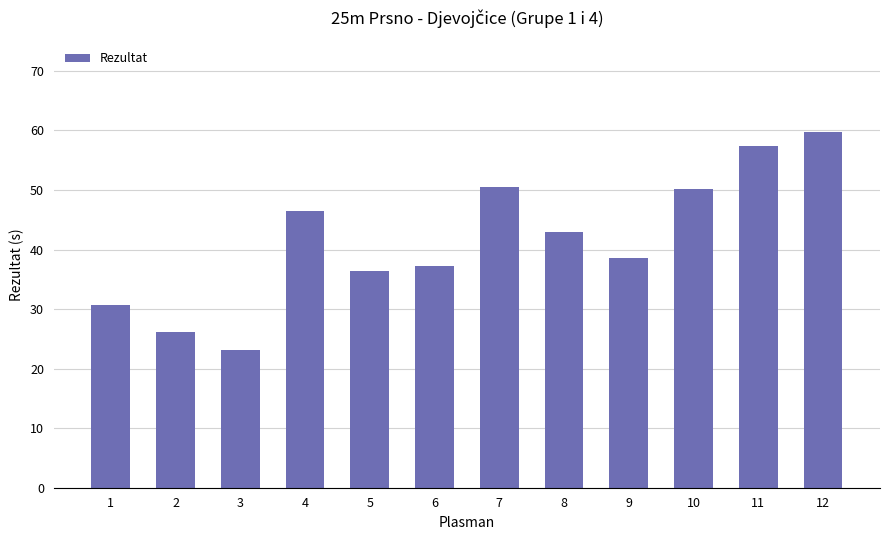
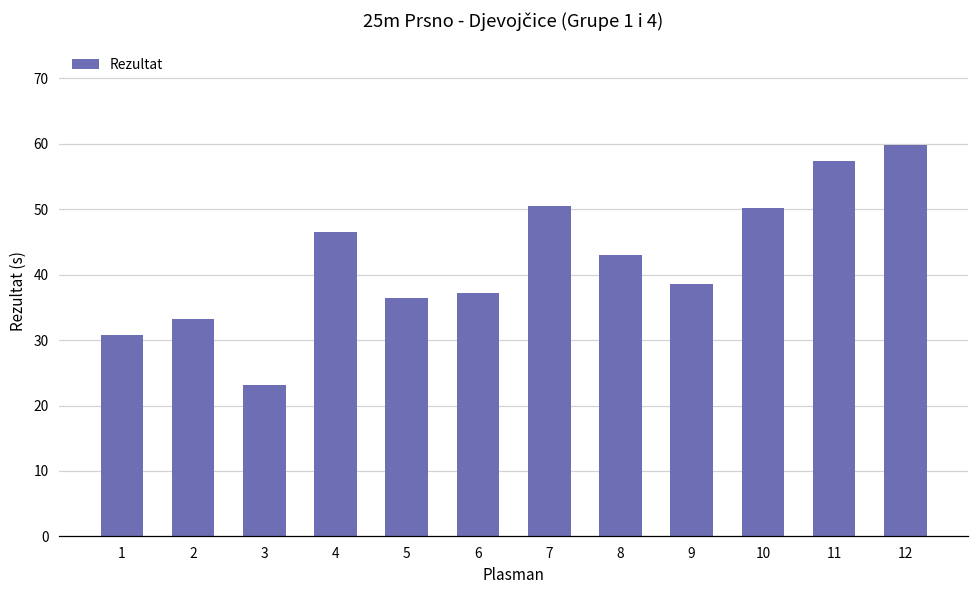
  {
    "1": 31,
-   "2": 26,
+   "2": 33,
    "3": 23,
    "4": 47,
    "5": 36,
    "6": 37,
    "7": 51,
    "8": 43,
    "9": 39,
    "10": 50,
    "11": 57,
    "12": 60
  }
